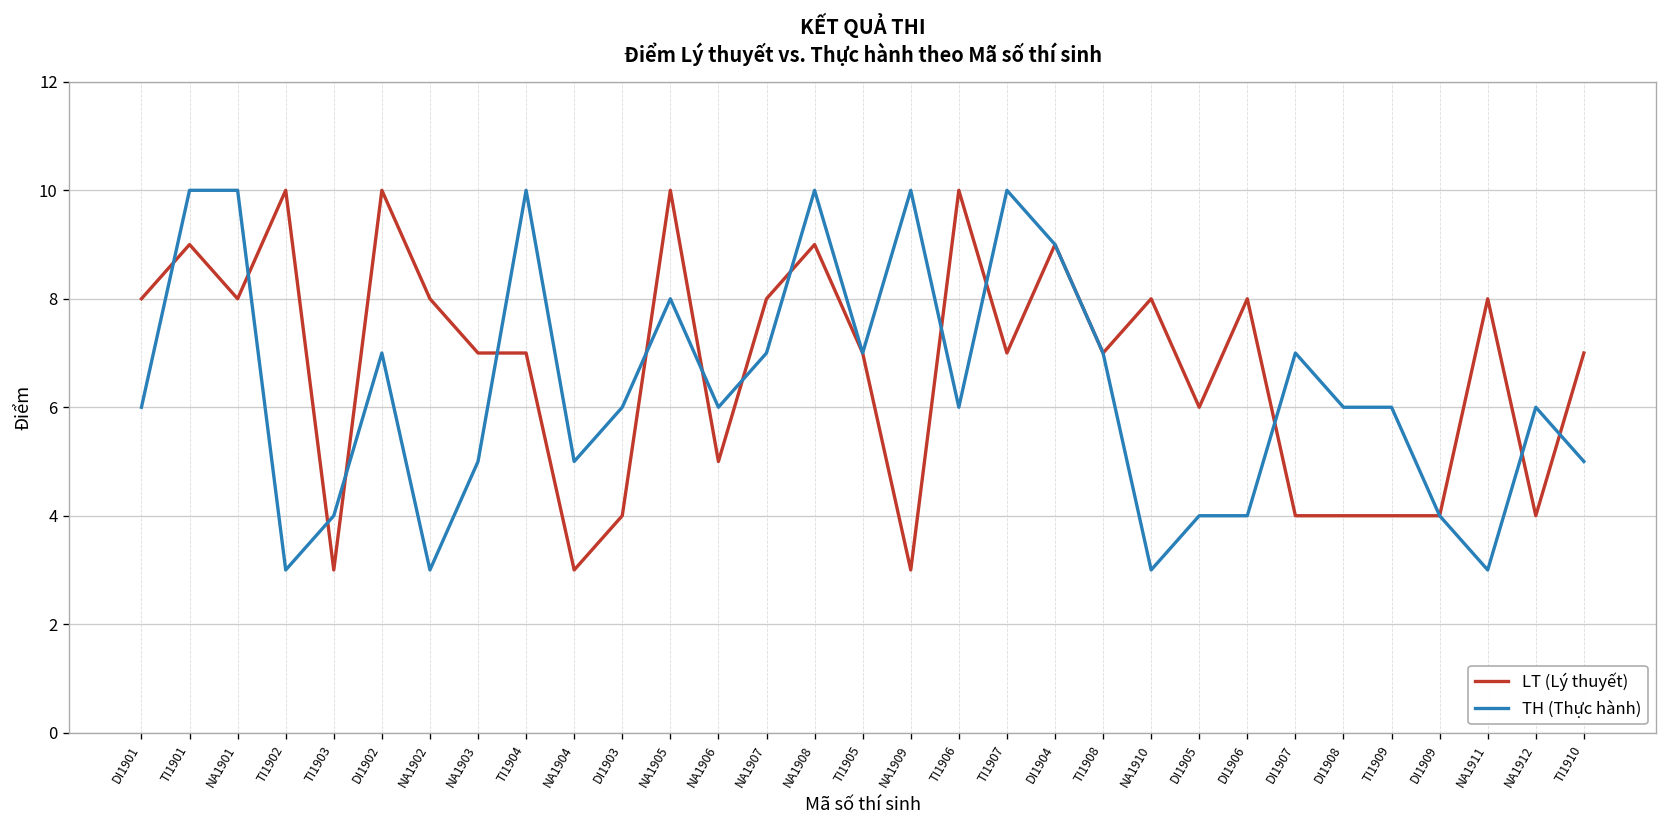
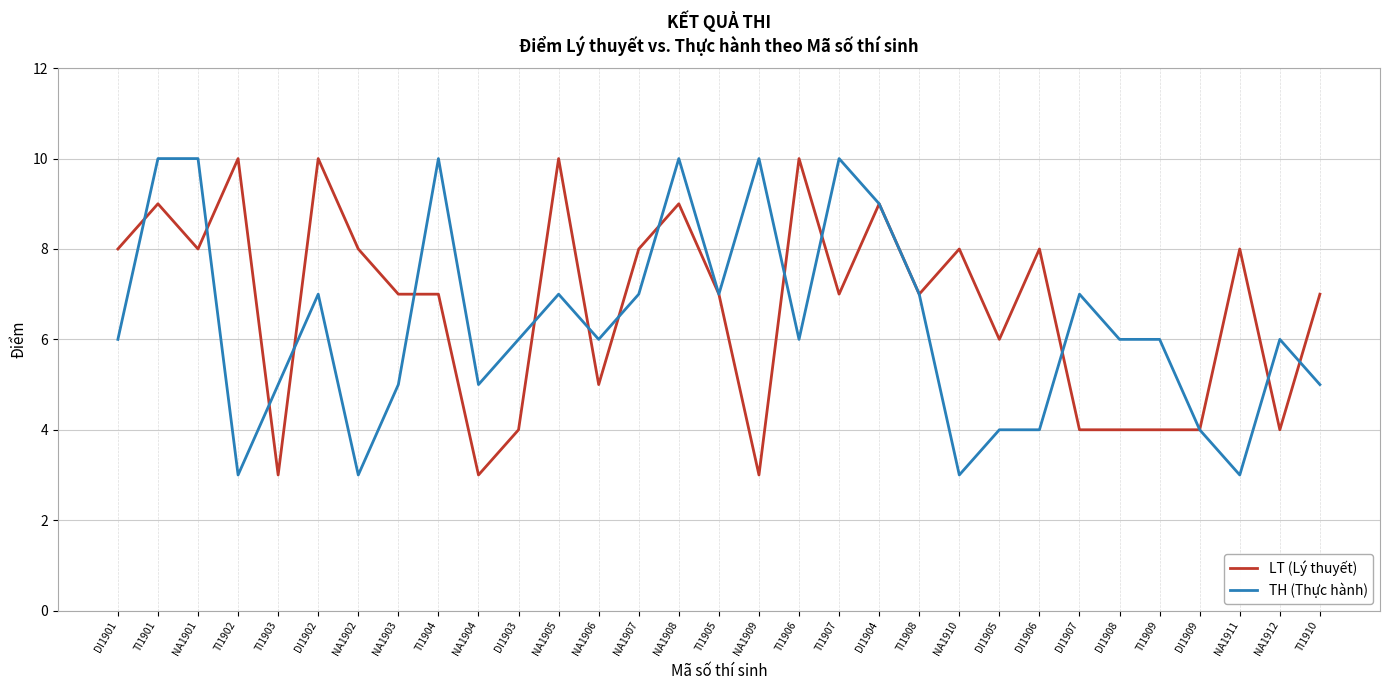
  {
    "LT (Lý thuyết)": {
      "DI1901": 8,
      "TI1901": 9,
      "NA1901": 8,
      "TI1902": 10,
      "TI1903": 3,
      "DI1902": 10,
      "NA1902": 8,
      "NA1903": 7,
      "TI1904": 7,
      "NA1904": 3,
      "DI1903": 4,
      "NA1905": 10,
      "NA1906": 5,
      "NA1907": 8,
      "NA1908": 9,
      "NA1909": 3,
      "TI1906": 10,
      "TI1907": 7,
      "NA1910": 8,
      "DI1905": 6,
      "DI1906": 8,
      "DI1907": 4,
      "DI1908": 4,
      "TI1909": 4,
      "NA1911": 8,
      "NA1912": 4,
      "TI1910": 7
    },
    "TH (Thực hành)": {
      "DI1901": 6,
      "TI1901": 10,
      "NA1901": 10,
      "TI1902": 3,
-     "TI1903": 4,
+     "TI1903": 5,
      "DI1902": 7,
      "NA1902": 3,
      "NA1903": 5,
      "TI1904": 10,
      "NA1904": 5,
      "DI1903": 6,
-     "NA1905": 8,
+     "NA1905": 7,
      "NA1906": 6,
      "NA1907": 7,
      "NA1908": 10,
      "NA1909": 10,
      "TI1906": 6,
      "TI1907": 10,
      "NA1910": 3,
      "DI1905": 4,
      "DI1906": 4,
      "DI1907": 7,
      "DI1908": 6,
      "TI1909": 6,
      "NA1911": 3,
      "NA1912": 6,
      "TI1910": 5
    }
  }
